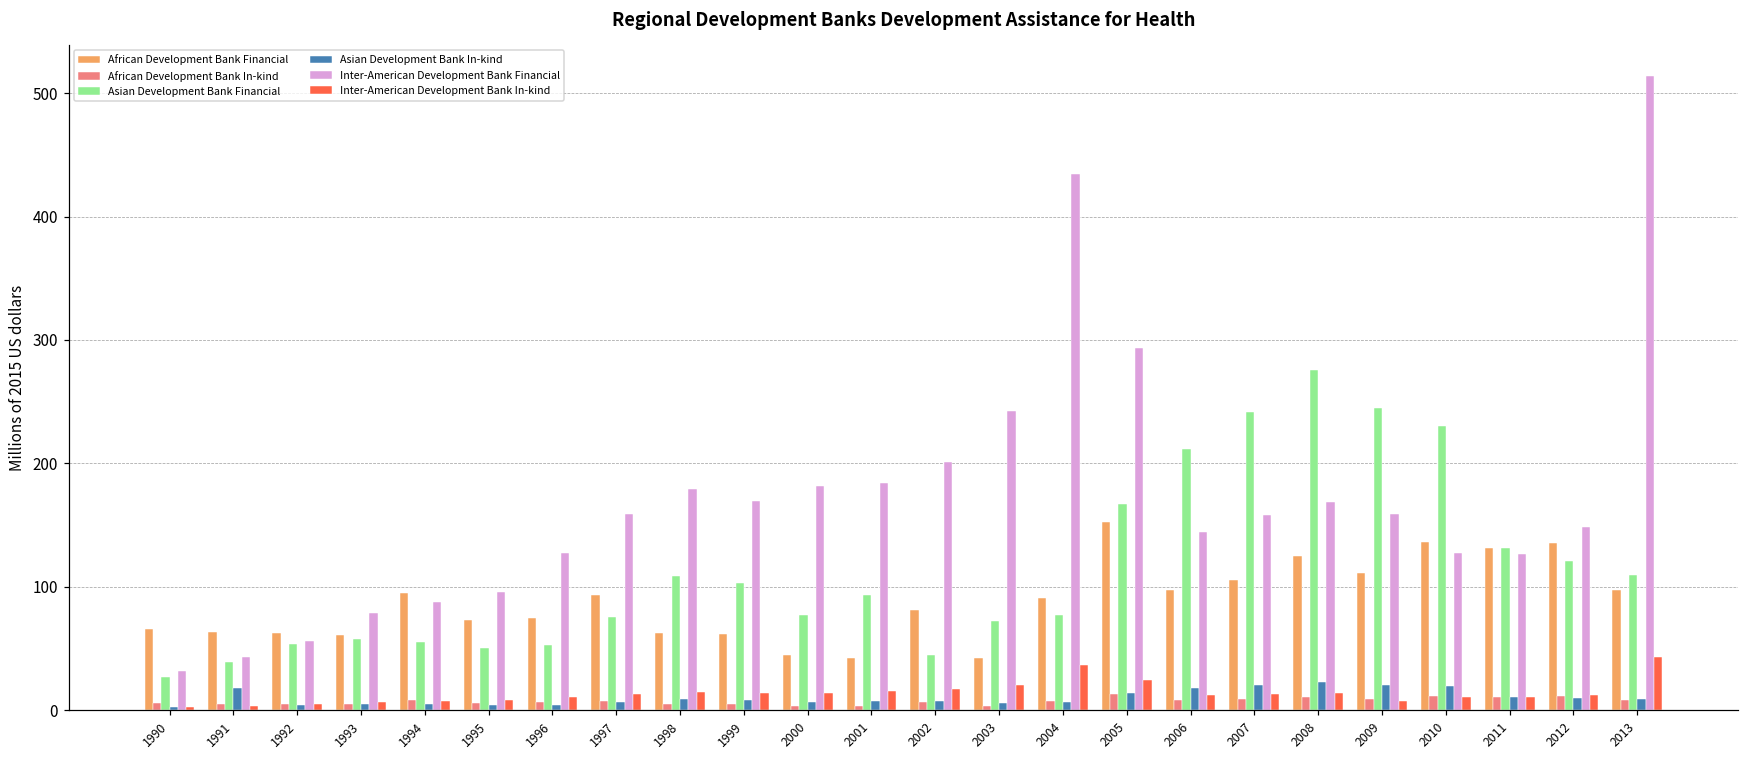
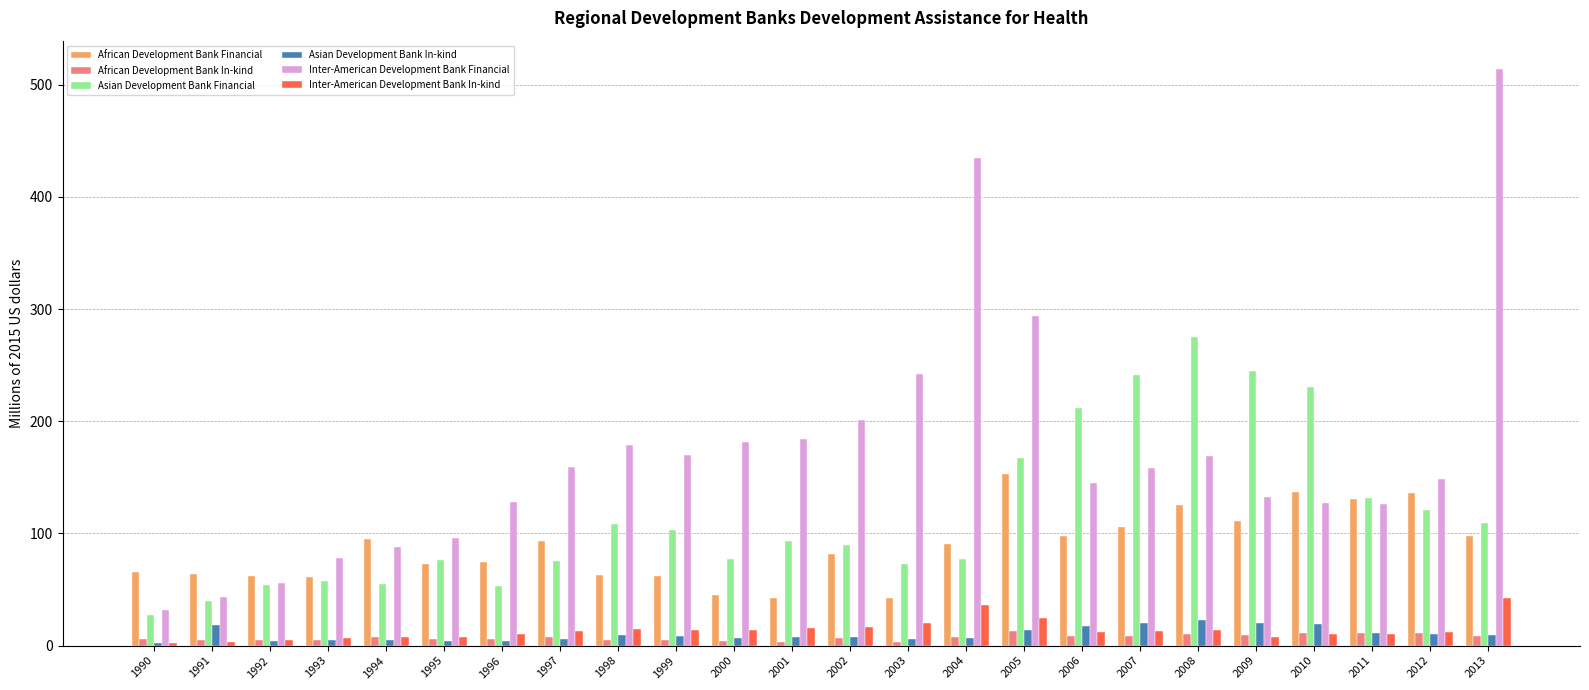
  {
    "Asian Development Bank Financial": {
      "1990": 27,
      "1991": 39,
      "1992": 54,
      "1993": 58,
      "1994": 55,
-     "1995": 50,
+     "1995": 76,
      "1996": 53,
      "1997": 76,
      "1998": 108,
      "1999": 103,
      "2000": 78,
      "2001": 93,
-     "2002": 45,
+     "2002": 89,
      "2003": 73,
      "2004": 77,
      "2005": 167,
      "2006": 212,
      "2007": 241,
      "2008": 275,
      "2009": 245,
      "2010": 231,
      "2011": 132,
      "2012": 121,
      "2013": 109
    },
    "Asian Development Bank In-kind": {
      "1990": 2,
      "1991": 18,
      "1992": 4,
      "1993": 5,
      "1994": 5,
      "1995": 4,
      "1996": 4,
      "1997": 6,
      "1998": 9,
      "1999": 9,
      "2000": 6,
      "2001": 8,
      "2002": 7,
      "2003": 6,
      "2004": 6,
      "2005": 14,
      "2006": 18,
      "2007": 20,
      "2008": 23,
      "2009": 20,
      "2010": 19,
      "2011": 11,
      "2012": 10,
      "2013": 9
    },
    "Inter-American Development Bank Financial": {
      "1990": 31,
      "1991": 43,
      "1992": 56,
      "1993": 78,
      "1994": 88,
      "1995": 96,
      "1996": 128,
      "1997": 159,
      "1998": 179,
      "1999": 170,
      "2000": 182,
      "2001": 184,
      "2002": 201,
      "2003": 243,
      "2004": 435,
      "2005": 294,
      "2006": 145,
      "2007": 158,
      "2008": 169,
-     "2009": 159,
+     "2009": 133,
      "2010": 127,
      "2011": 127,
      "2012": 148,
      "2013": 514
    },
    "Inter-American Development Bank In-kind": {
      "1990": 3,
      "1991": 4,
      "1992": 5,
      "1993": 7,
      "1994": 7,
      "1995": 8,
      "1996": 11,
      "1997": 13,
      "1998": 15,
      "1999": 14,
      "2000": 14,
      "2001": 15,
      "2002": 17,
      "2003": 20,
      "2004": 36,
      "2005": 25,
      "2006": 12,
      "2007": 13,
      "2008": 14,
      "2009": 7,
      "2010": 11,
      "2011": 11,
      "2012": 12,
      "2013": 43
    }
  }
